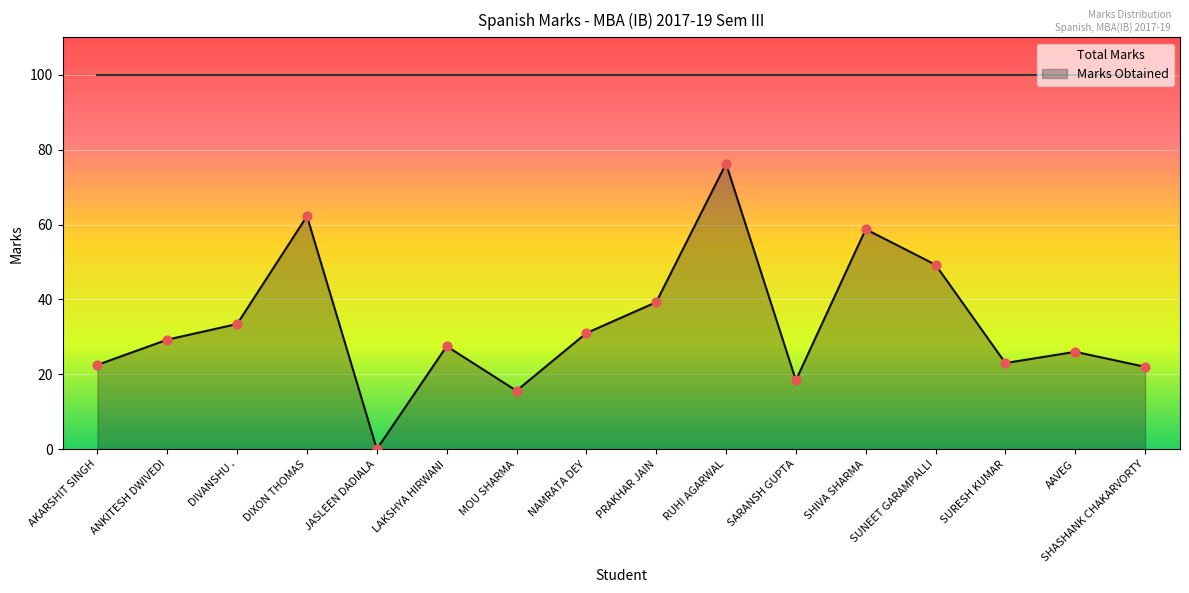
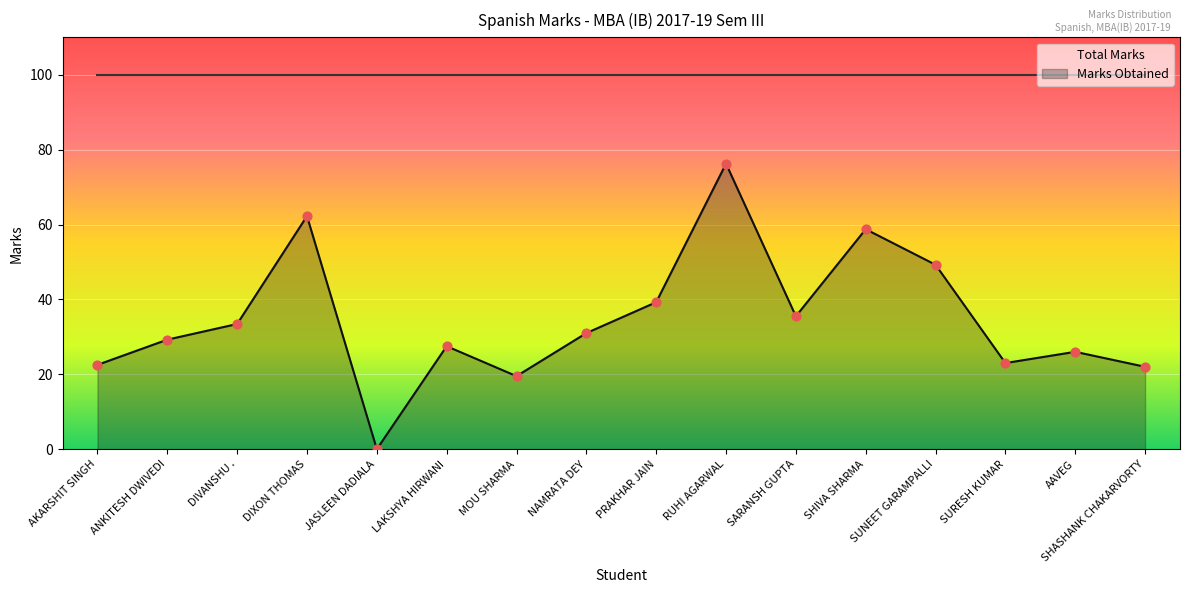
  {
    "Total Marks": {
      "AKARSHIT SINGH": 100,
      "ANKITESH DWIVEDI": 100,
      "DIVANSHU .": 100,
      "DIXON THOMAS": 100,
      "JASLEEN DADIALA": 100,
      "LAKSHYA HIRWANI": 100,
      "MOU SHARMA": 100,
      "NAMRATA DEY": 100,
      "PRAKHAR JAIN": 100,
      "RUHI AGARWAL": 100,
      "SARANSH GUPTA": 100,
      "SHIVA SHARMA": 100,
      "SUNEET GARAMPALLI": 100,
      "SURESH KUMAR": 100
    },
    "Marks Obtained": {
      "AKARSHIT SINGH": 23,
      "ANKITESH DWIVEDI": 29,
      "DIVANSHU .": 33,
      "DIXON THOMAS": 62,
      "JASLEEN DADIALA": 0,
      "LAKSHYA HIRWANI": 28,
-     "MOU SHARMA": 16,
+     "MOU SHARMA": 20,
      "NAMRATA DEY": 31,
      "PRAKHAR JAIN": 39,
      "RUHI AGARWAL": 76,
-     "SARANSH GUPTA": 18,
+     "SARANSH GUPTA": 36,
      "SHIVA SHARMA": 59,
      "SUNEET GARAMPALLI": 49,
      "SURESH KUMAR": 23,
      "AAVEG": 26,
      "SHASHANK CHAKARVORTY": 22
    }
  }
